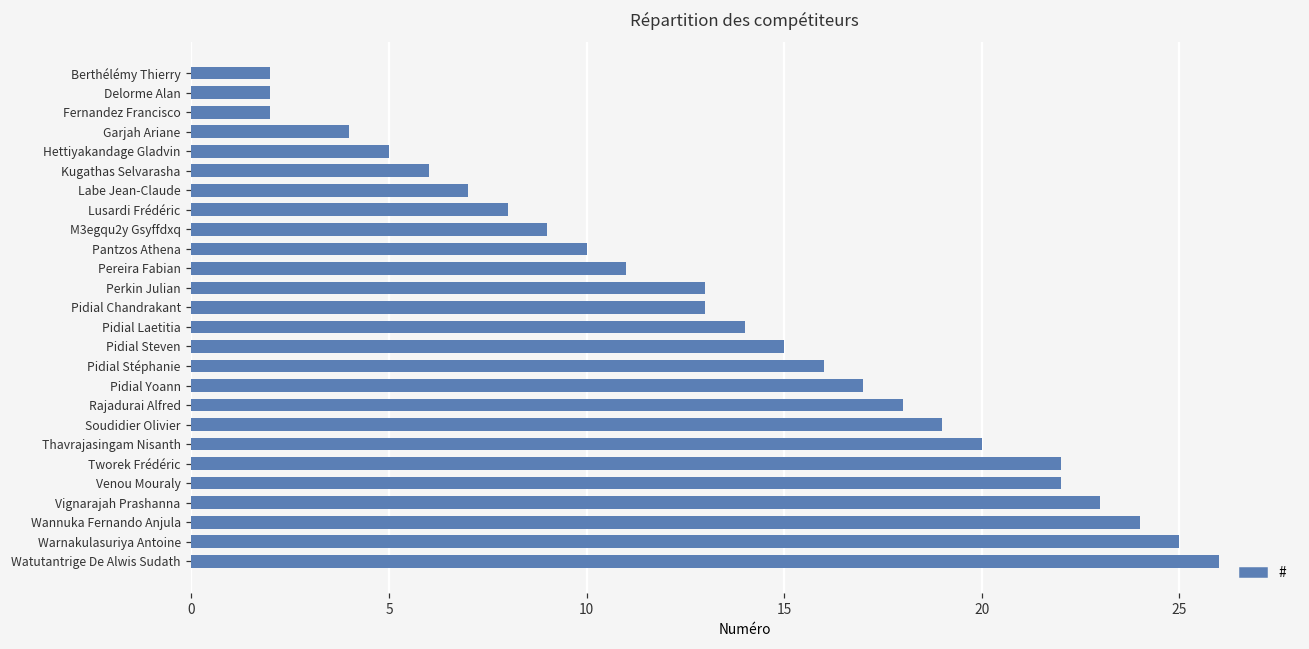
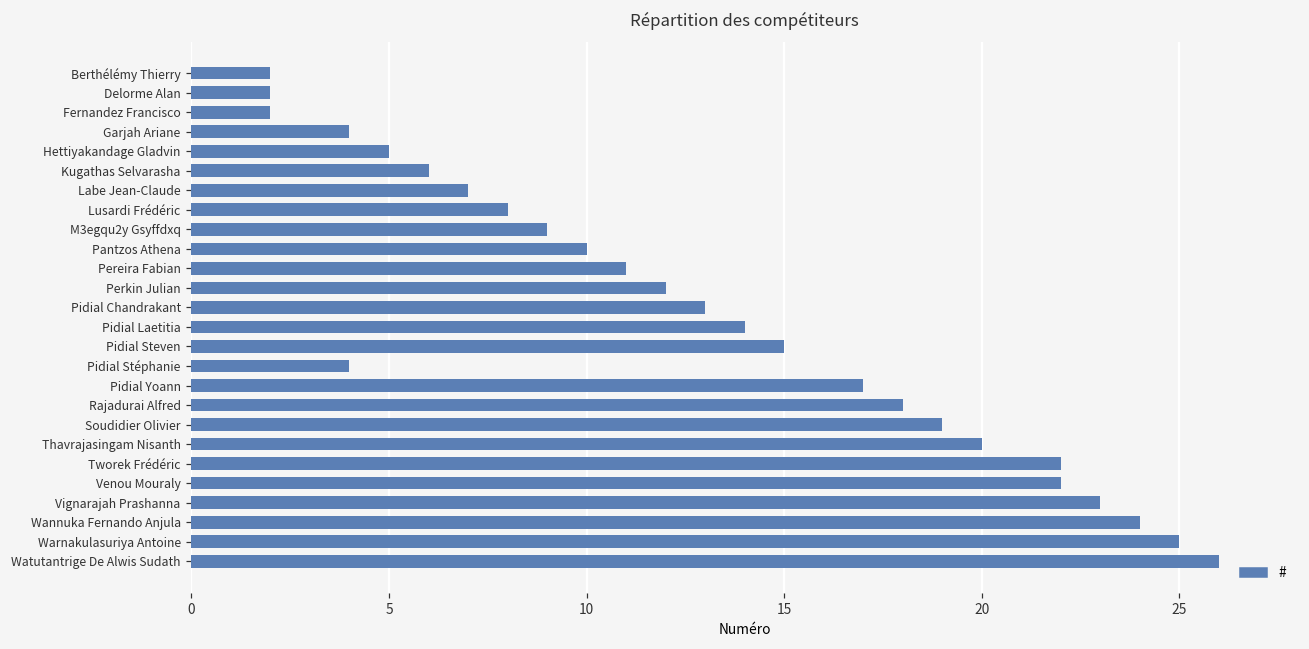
  {
    "Berthélémy Thierry": 2,
    "Delorme Alan": 2,
    "Fernandez Francisco": 2,
    "Garjah Ariane": 4,
    "Hettiyakandage Gladvin": 5,
    "Kugathas Selvarasha": 6,
    "Labe Jean-Claude": 7,
    "Lusardi Frédéric": 8,
    "M3egqu2y Gsyffdxq": 9,
    "Pantzos Athena": 10,
    "Pereira Fabian": 11,
-   "Perkin Julian": 13,
+   "Perkin Julian": 12,
    "Pidial Chandrakant": 13,
    "Pidial Laetitia": 14,
    "Pidial Steven": 15,
-   "Pidial Stéphanie": 16,
+   "Pidial Stéphanie": 4,
    "Pidial Yoann": 17,
    "Rajadurai Alfred": 18,
    "Soudidier Olivier": 19,
    "Thavrajasingam Nisanth": 20,
    "Tworek Frédéric": 22,
    "Venou Mouraly": 22,
    "Vignarajah Prashanna": 23,
    "Wannuka Fernando Anjula": 24,
    "Warnakulasuriya Antoine": 25,
    "Watutantrige De Alwis Sudath": 26
  }
